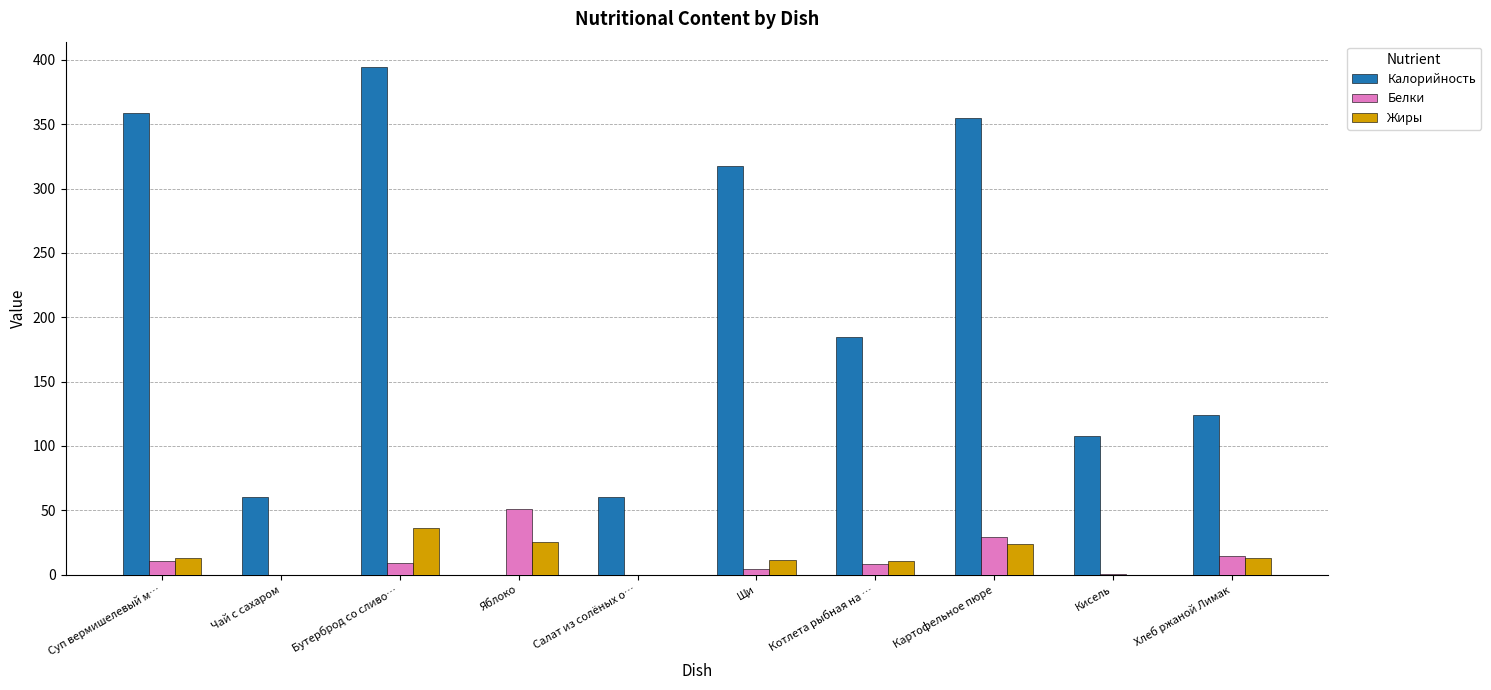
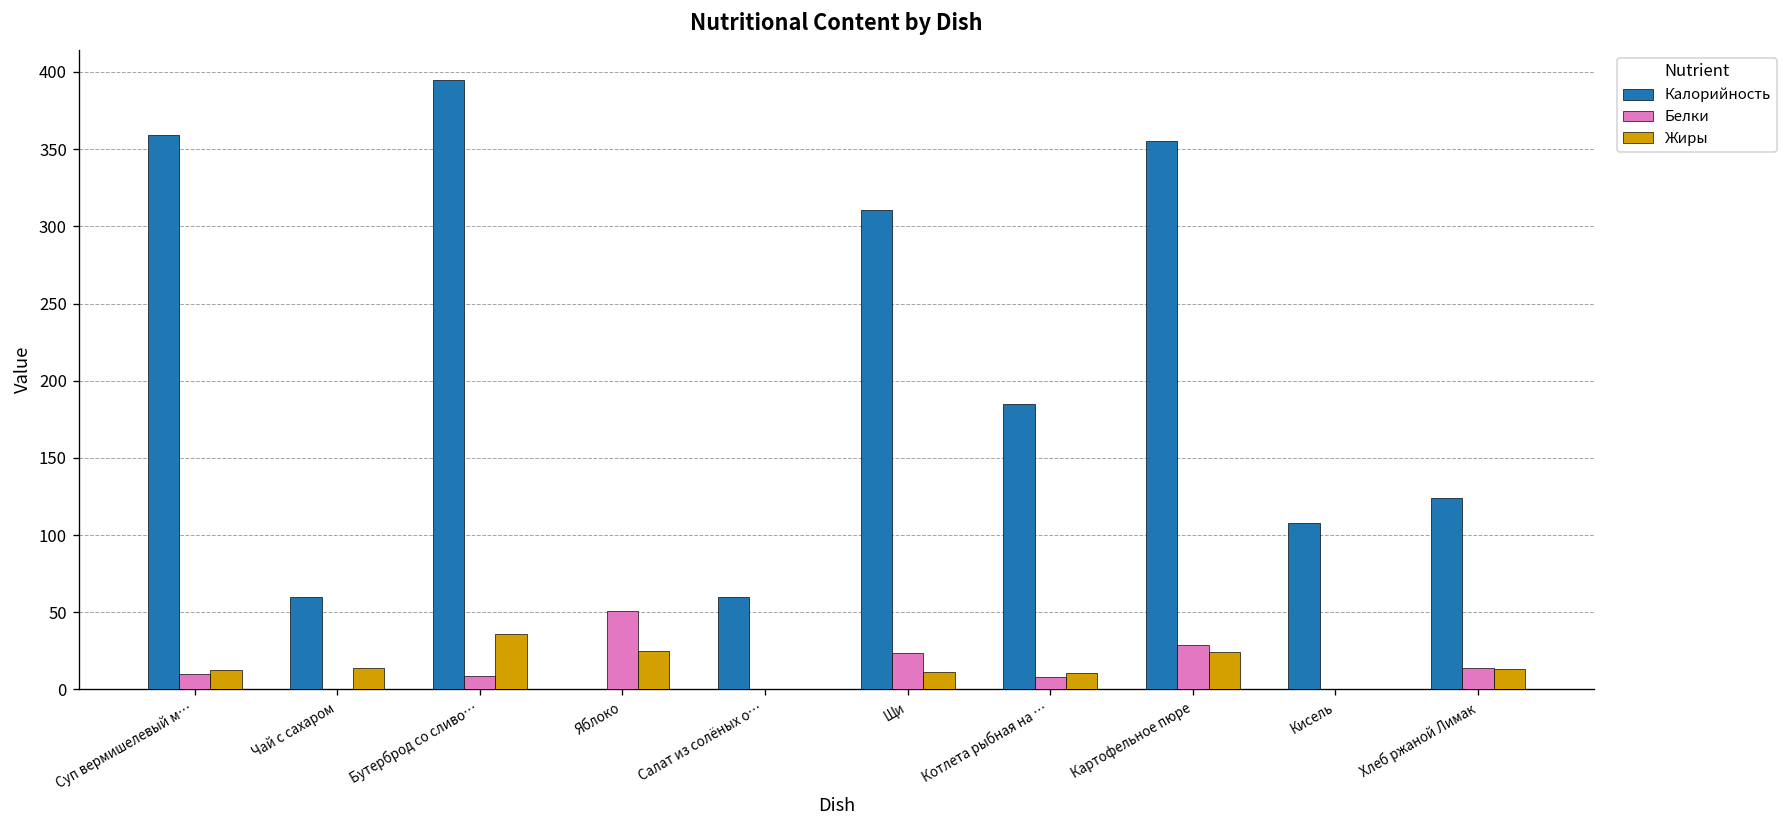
  {
    "Калорийность": {
      "Суп вермишелевый м…": 359,
      "Чай с сахаром": 60,
      "Бутерброд со сливо…": 395,
      "Яблоко": 0,
      "Салат из солёных о…": 60,
-     "Щи": 317,
+     "Щи": 311,
      "Котлета рыбная на …": 185,
      "Картофельное пюре": 355,
      "Кисель": 108,
      "Хлеб ржаной Лимак": 124
    },
    "Белки": {
      "Суп вермишелевый м…": 10,
      "Чай с сахаром": 0,
      "Бутерброд со сливо…": 9,
      "Яблоко": 51,
      "Салат из солёных о…": 0,
-     "Щи": 4,
+     "Щи": 24,
      "Котлета рыбная на …": 8,
      "Картофельное пюре": 29,
      "Хлеб ржаной Лимак": 14
    },
    "Жиры": {
      "Суп вермишелевый м…": 13,
-     "Чай с сахаром": 0,
+     "Чай с сахаром": 14,
      "Бутерброд со сливо…": 36,
      "Яблоко": 25,
      "Салат из солёных о…": 0,
      "Щи": 11,
      "Котлета рыбная на …": 11,
      "Картофельное пюре": 24,
      "Кисель": 0,
      "Хлеб ржаной Лимак": 13
    }
  }
